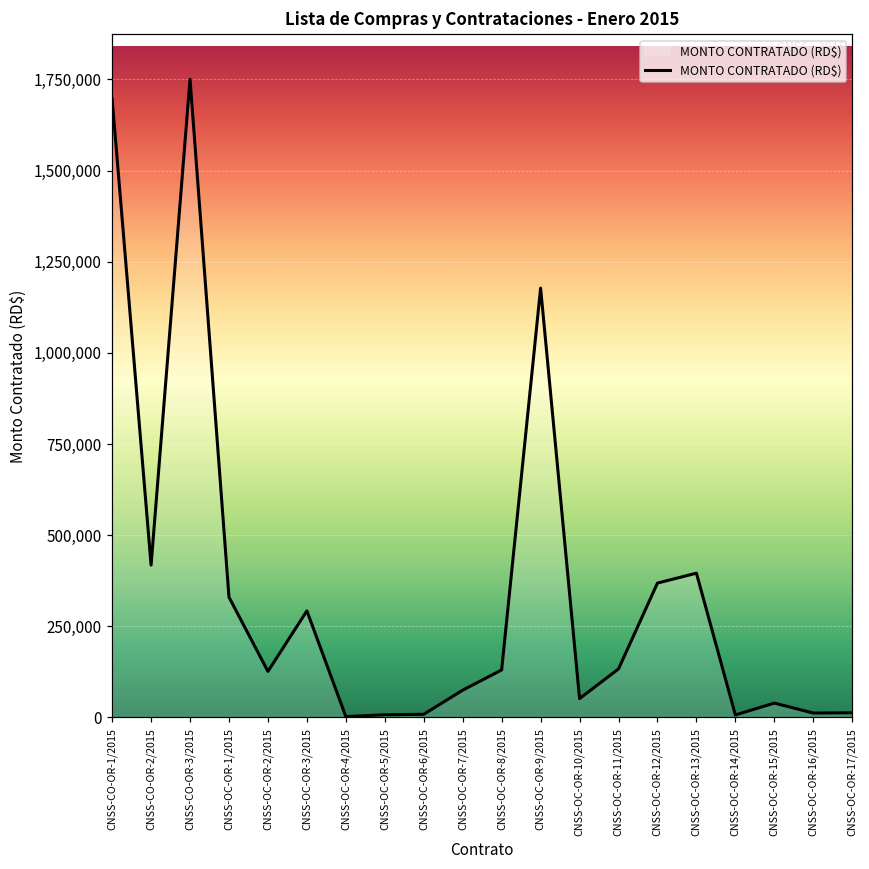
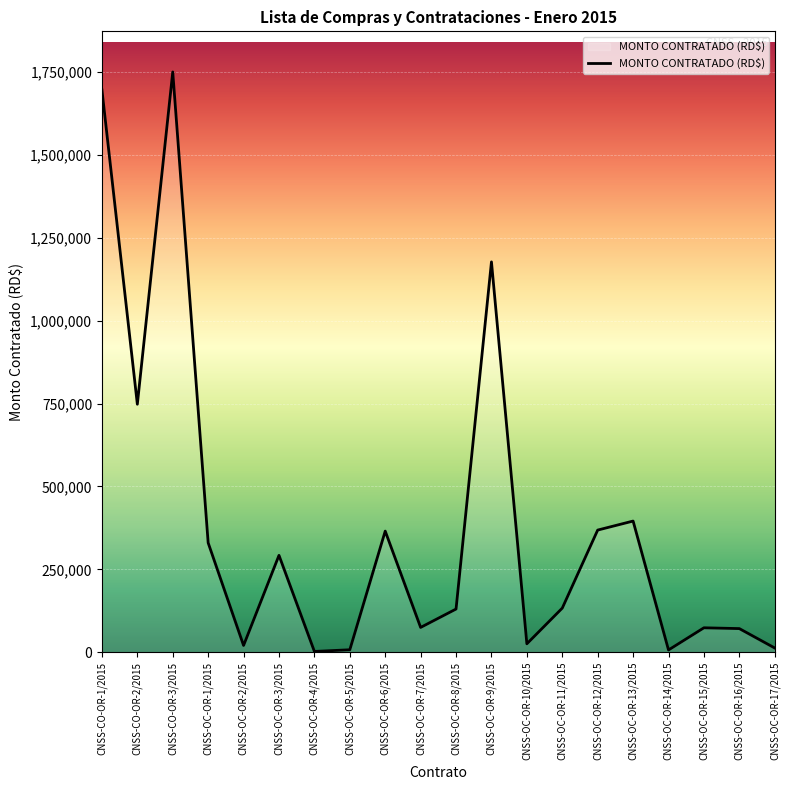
  {
    "CNSS-CO-OR-1/2015": "1,700,000",
-   "CNSS-CO-OR-2/2015": "420,000",
+   "CNSS-CO-OR-2/2015": "750,000",
    "CNSS-CO-OR-3/2015": "1,750,000",
    "CNSS-OC-OR-1/2015": "330,000",
-   "CNSS-OC-OR-2/2015": "130,000",
+   "CNSS-OC-OR-2/2015": "20,000",
    "CNSS-OC-OR-3/2015": "290,000",
    "CNSS-OC-OR-4/2015": "0",
    "CNSS-OC-OR-5/2015": "10,000",
-   "CNSS-OC-OR-6/2015": "10,000",
+   "CNSS-OC-OR-6/2015": "370,000",
    "CNSS-OC-OR-7/2015": "70,000",
    "CNSS-OC-OR-8/2015": "130,000",
    "CNSS-OC-OR-9/2015": "1,180,000",
-   "CNSS-OC-OR-10/2015": "50,000",
+   "CNSS-OC-OR-10/2015": "30,000",
    "CNSS-OC-OR-11/2015": "130,000",
    "CNSS-OC-OR-12/2015": "370,000",
    "CNSS-OC-OR-13/2015": "400,000",
    "CNSS-OC-OR-14/2015": "10,000",
-   "CNSS-OC-OR-15/2015": "40,000",
-   "CNSS-OC-OR-16/2015": "10,000",
+   "CNSS-OC-OR-15/2015": "70,000",
+   "CNSS-OC-OR-16/2015": "70,000",
    "CNSS-OC-OR-17/2015": "10,000"
  }
